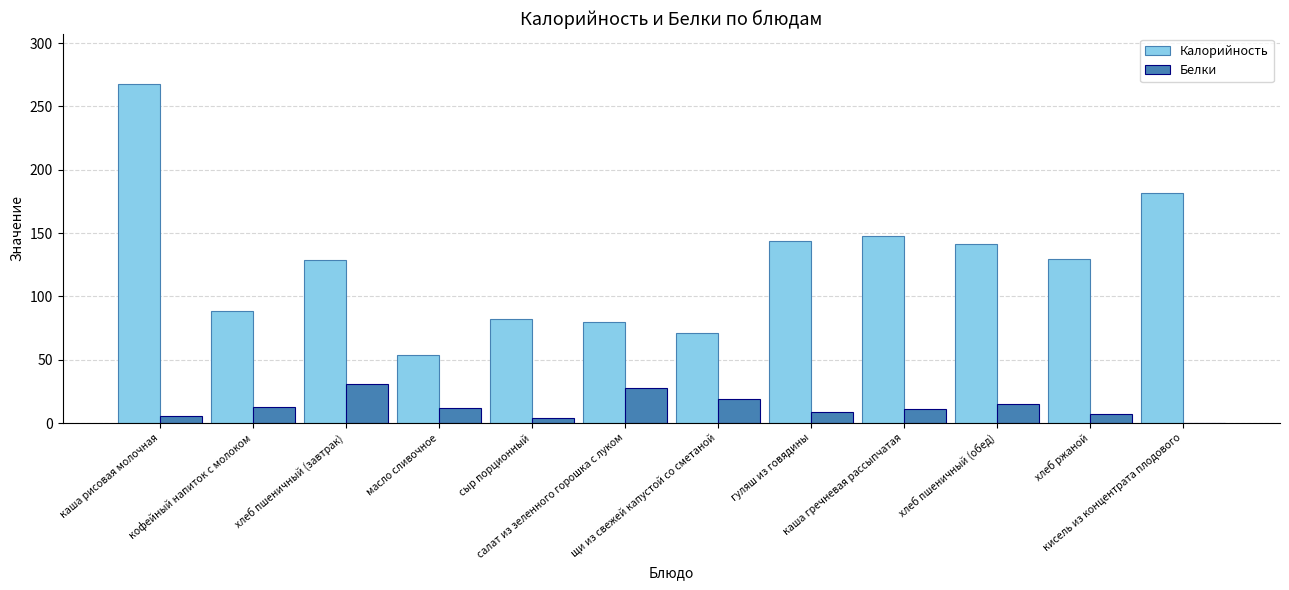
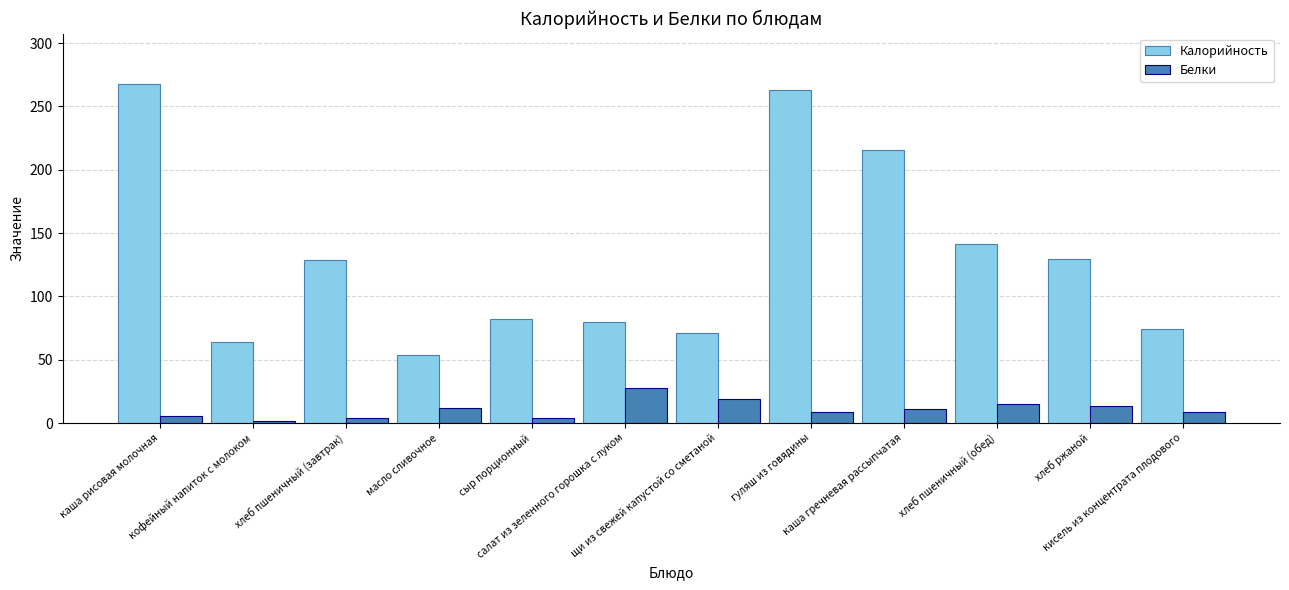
  {
    "Калорийность": {
      "каша рисовая молочная": 267,
-     "кофейный напиток с молоком": 89,
+     "кофейный напиток с молоком": 64,
      "хлеб пшеничный (завтрак)": 129,
      "масло сливочное": 54,
      "сыр порционный": 82,
      "салат из зеленного горошка с луком": 80,
      "щи из свежей капустой со сметаной": 71,
-     "гуляш из говядины": 144,
-     "каша гречневая рассыпчатая": 148,
+     "гуляш из говядины": 263,
+     "каша гречневая рассыпчатая": 216,
      "хлеб пшеничный (обед)": 141,
      "хлеб ржаной": 129,
-     "кисель из концентрата плодового": 181
+     "кисель из концентрата плодового": 74
    },
    "Белки": {
      "каша рисовая молочная": 6,
-     "кофейный напиток с молоком": 12,
-     "хлеб пшеничный (завтрак)": 31,
+     "кофейный напиток с молоком": 2,
+     "хлеб пшеничный (завтрак)": 4,
      "масло сливочное": 12,
      "сыр порционный": 4,
      "салат из зеленного горошка с луком": 28,
      "щи из свежей капустой со сметаной": 19,
      "гуляш из говядины": 8,
      "каша гречневая рассыпчатая": 11,
      "хлеб пшеничный (обед)": 15,
-     "хлеб ржаной": 7,
-     "кисель из концентрата плодового": 0
+     "хлеб ржаной": 14,
+     "кисель из концентрата плодового": 9
    }
  }
